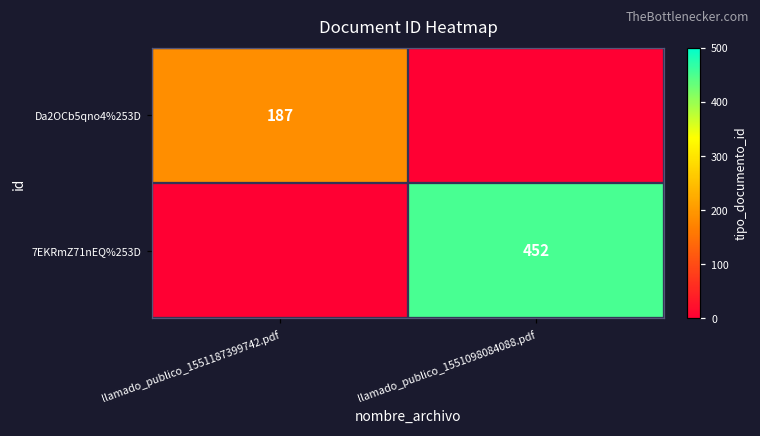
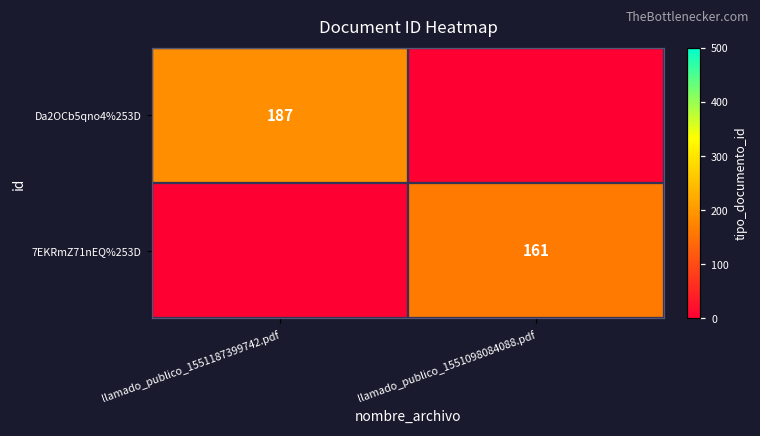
  {
    "Da2OCb5qno4%253D": {
      "llamado_publico_1551187399742.pdf": 187
    },
    "7EKRmZ71nEQ%253D": {
-     "llamado_publico_1551098084088.pdf": 452
+     "llamado_publico_1551098084088.pdf": 161
    }
  }
